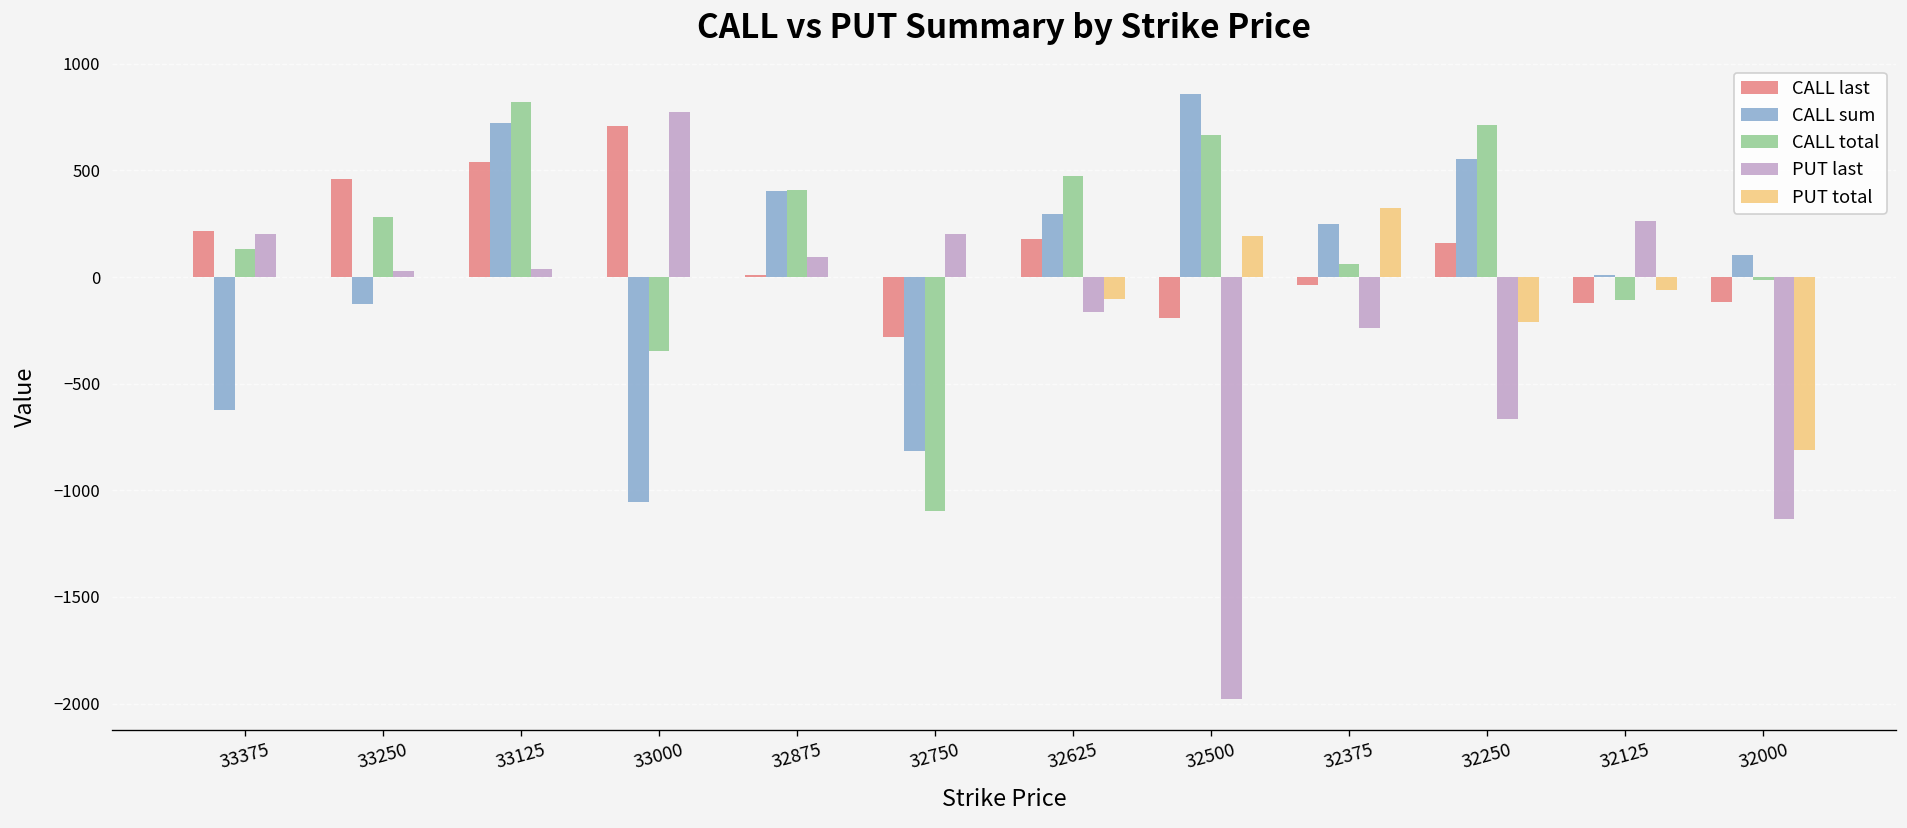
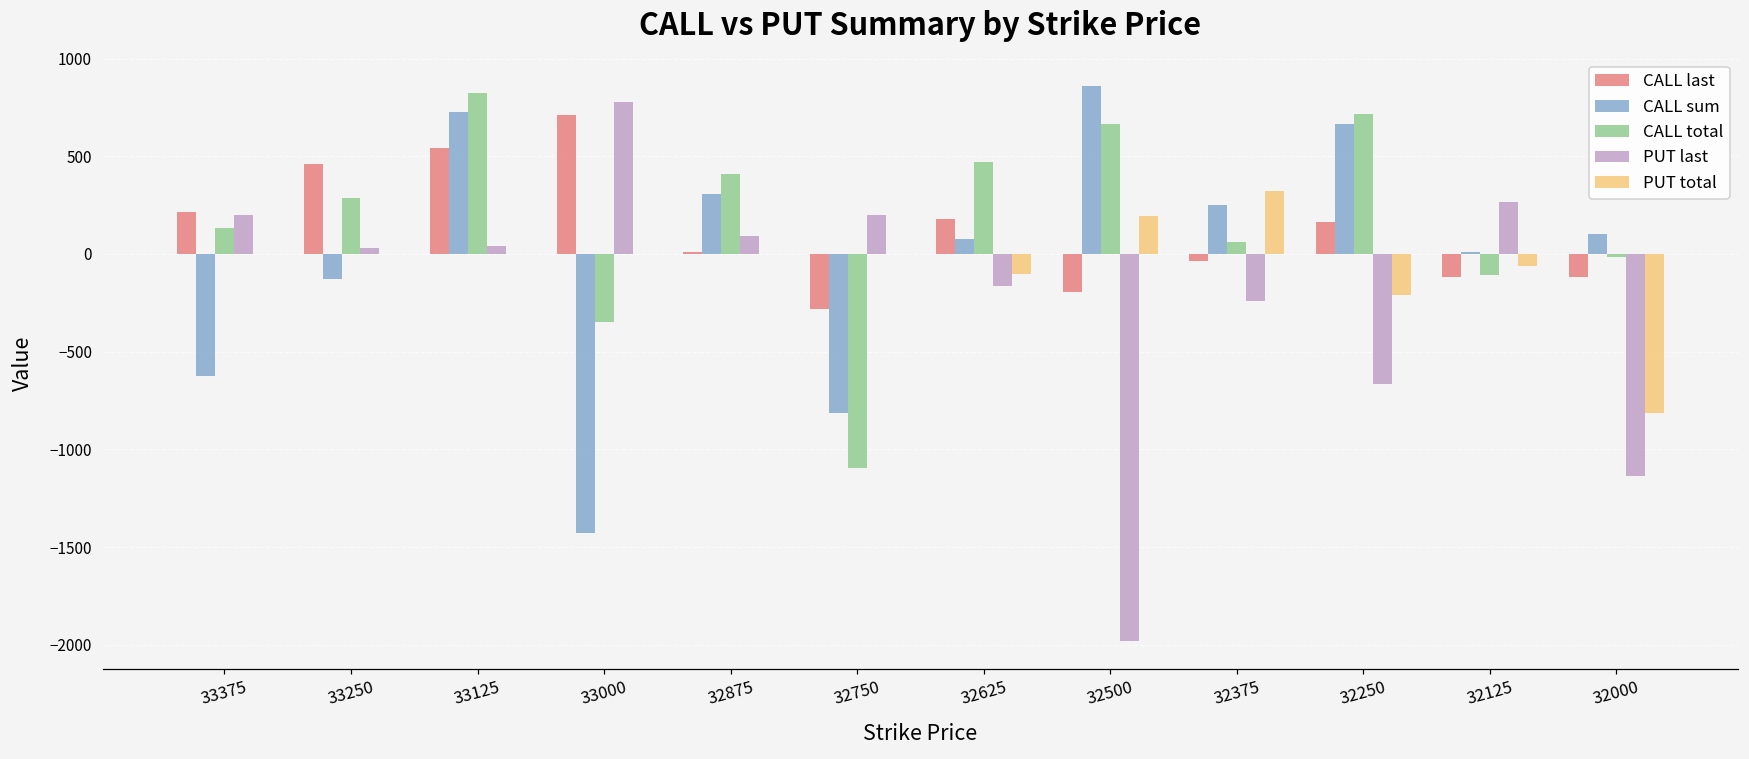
  {
    "CALL last": {
      "33375": 220,
      "33250": 460,
      "33125": 540,
      "33000": 710,
      "32750": -280,
      "32625": 180,
      "32500": -190,
      "32375": -40,
      "32250": 160,
      "32125": -120,
      "32000": -120
    },
    "CALL sum": {
      "33375": -620,
      "33250": -130,
      "33125": 720,
-     "33000": -1060,
-     "32875": 400,
+     "33000": -1430,
+     "32875": 310,
      "32750": -820,
-     "32625": 300,
+     "32625": 80,
      "32500": 860,
      "32375": 250,
-     "32250": 550,
+     "32250": 660,
      "32000": 100
    },
    "CALL total": {
      "33375": 130,
      "33250": 280,
      "33125": 820,
      "33000": -350,
      "32875": 410,
      "32750": -1100,
      "32625": 470,
      "32500": 670,
      "32375": 60,
      "32250": 720,
      "32125": -110,
      "32000": -20
    },
    "PUT last": {
      "33375": 200,
      "33250": 30,
      "33125": 40,
      "33000": 780,
      "32875": 90,
      "32750": 200,
      "32625": -170,
      "32500": -1980,
      "32375": -240,
      "32250": -660,
      "32125": 260,
      "32000": -1140
    },
    "PUT total": {
      "33375": 0,
      "33250": 0,
      "33125": 0,
      "33000": 0,
      "32875": 0,
      "32750": 0,
      "32625": -100,
      "32500": 190,
      "32375": 320,
      "32250": -210,
      "32125": -60,
      "32000": -810
    }
  }
